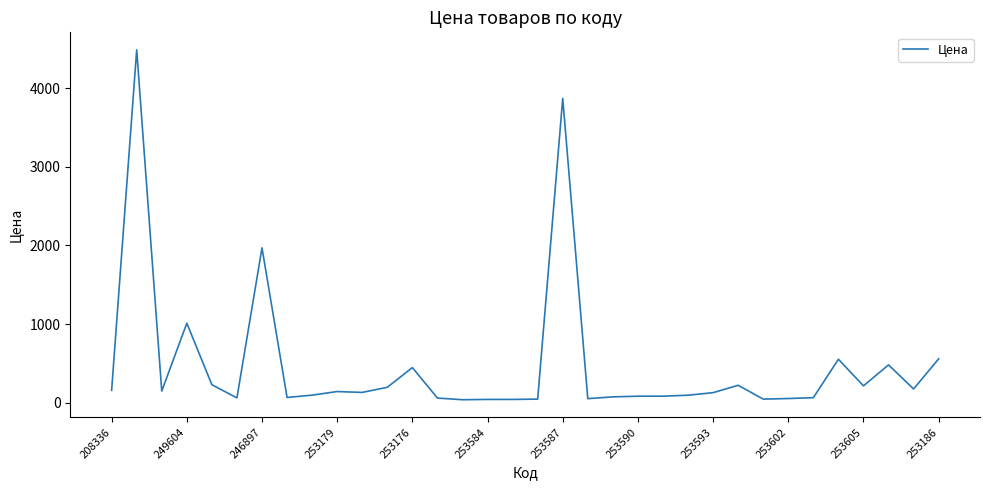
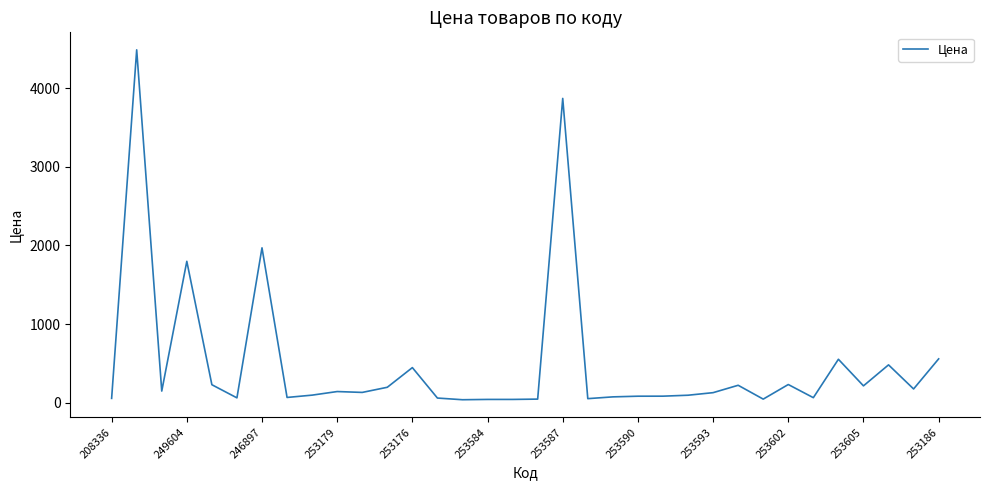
  {
-   "208336": 200,
-   "249604": 1000,
+   "208336": 100,
+   "249604": 1800,
    "246897": 2000,
    "253179": 100,
    "253176": 400,
    "253584": 0,
    "253587": 3900,
    "253590": 100,
    "253593": 100,
-   "253602": 100,
+   "253602": 200,
    "253605": 200,
    "253186": 600
  }
